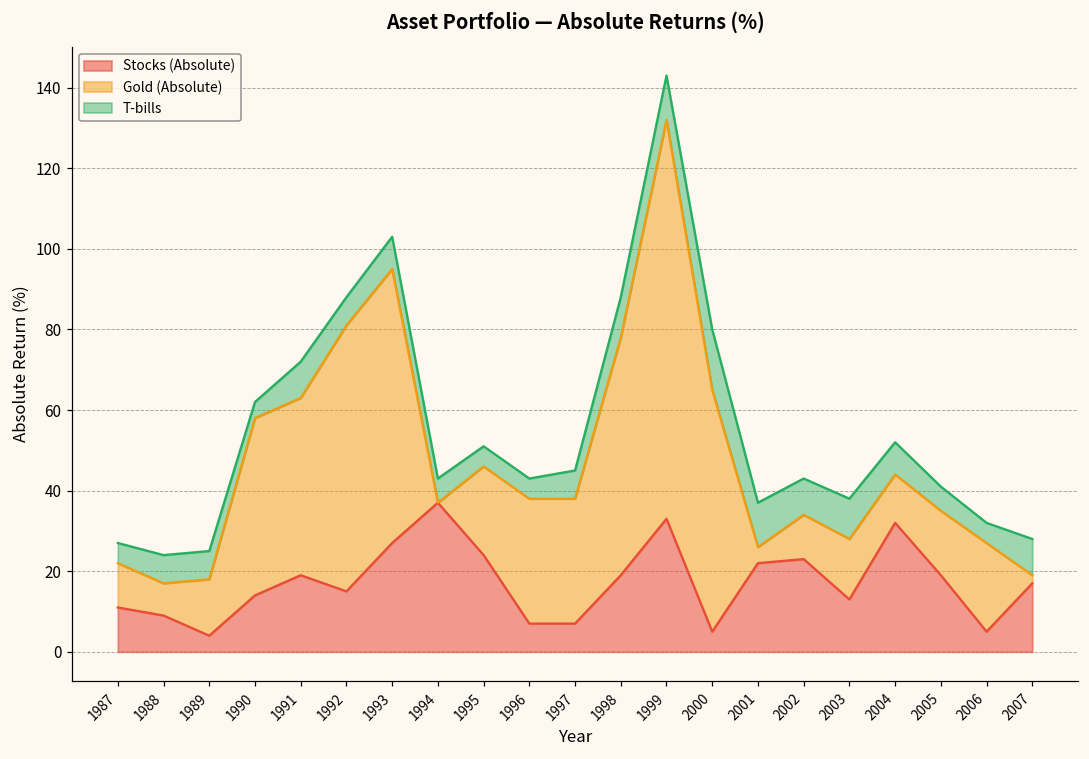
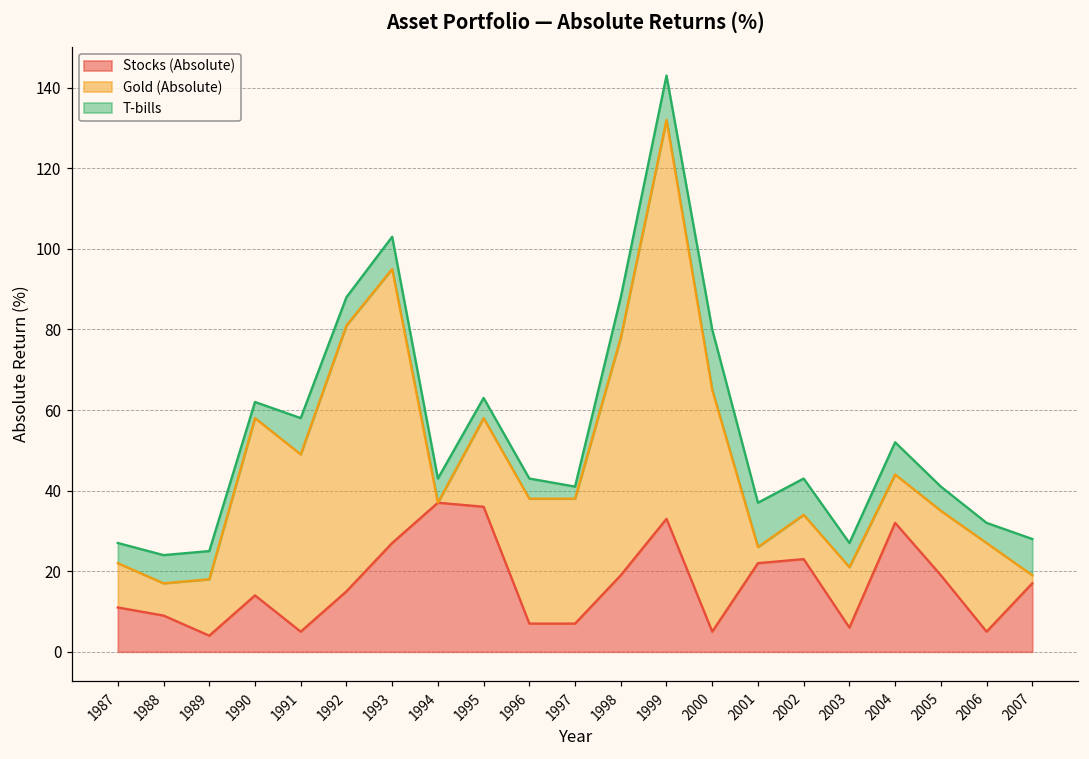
  {
    "Stocks (Absolute)": {
      "1987": 11,
      "1988": 9,
      "1989": 4,
      "1990": 14,
-     "1991": 19,
+     "1991": 5,
      "1992": 15,
      "1993": 27,
-     "1995": 24,
+     "1995": 36,
      "1996": 7,
      "1997": 7,
      "1998": 19,
      "1999": 33,
      "2000": 5,
      "2001": 22,
      "2002": 23,
-     "2003": 13,
+     "2003": 6,
      "2004": 32,
      "2005": 19,
      "2006": 5,
      "2007": 17
    },
    "Gold (Absolute)": {
      "1987": 11,
      "1988": 8,
      "1989": 14,
      "1990": 44,
      "1991": 44,
      "1992": 66,
      "1993": 68,
      "1995": 22,
      "1996": 31,
      "1997": 31,
      "1998": 59,
      "1999": 99,
      "2000": 60,
      "2001": 4,
      "2002": 11,
      "2003": 15,
      "2004": 12,
      "2005": 16,
      "2006": 22,
      "2007": 2
    },
    "T-bills": {
      "1987": 5,
      "1988": 7,
      "1989": 7,
      "1990": 4,
      "1991": 9,
      "1992": 7,
      "1993": 8,
      "1994": 6,
      "1995": 5,
      "1996": 5,
-     "1997": 7,
+     "1997": 3,
      "1998": 10,
      "1999": 11,
      "2000": 15,
      "2001": 11,
      "2002": 9,
-     "2003": 10,
+     "2003": 6,
      "2004": 8,
      "2005": 6,
      "2006": 5,
      "2007": 9
    }
  }
